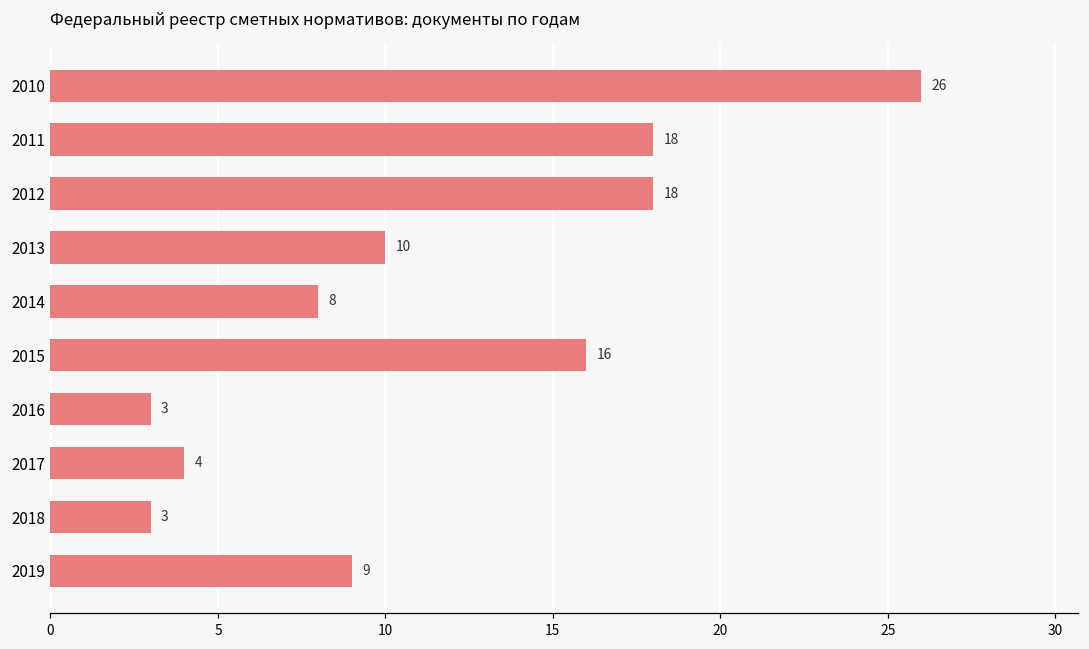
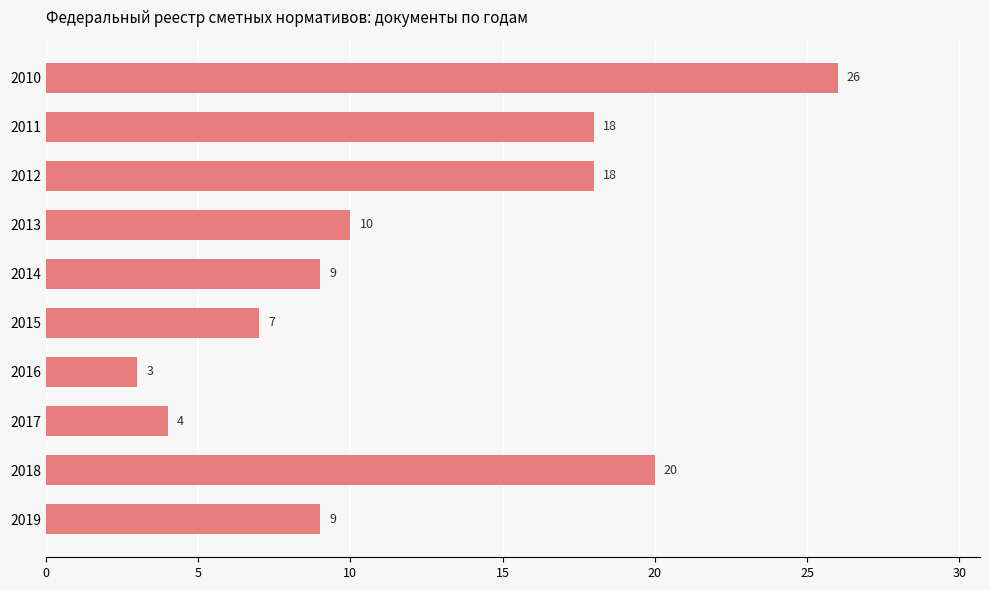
  {
    "2010": 26,
    "2011": 18,
    "2012": 18,
    "2013": 10,
-   "2014": 8,
-   "2015": 16,
+   "2014": 9,
+   "2015": 7,
    "2016": 3,
    "2017": 4,
-   "2018": 3,
+   "2018": 20,
    "2019": 9
  }
